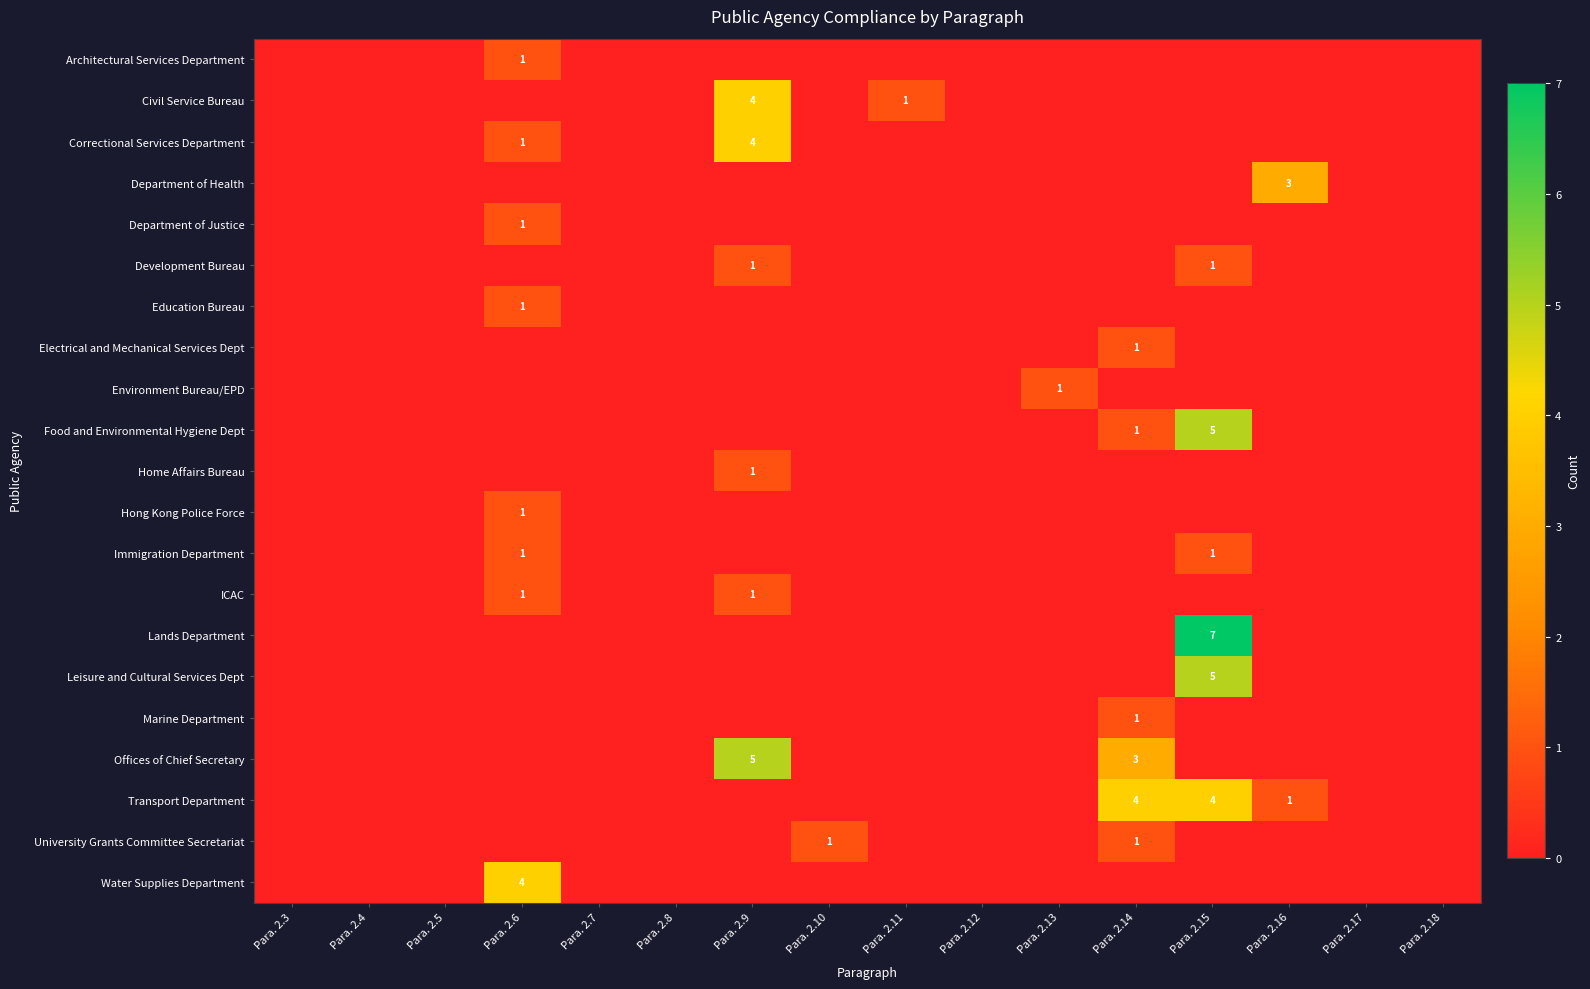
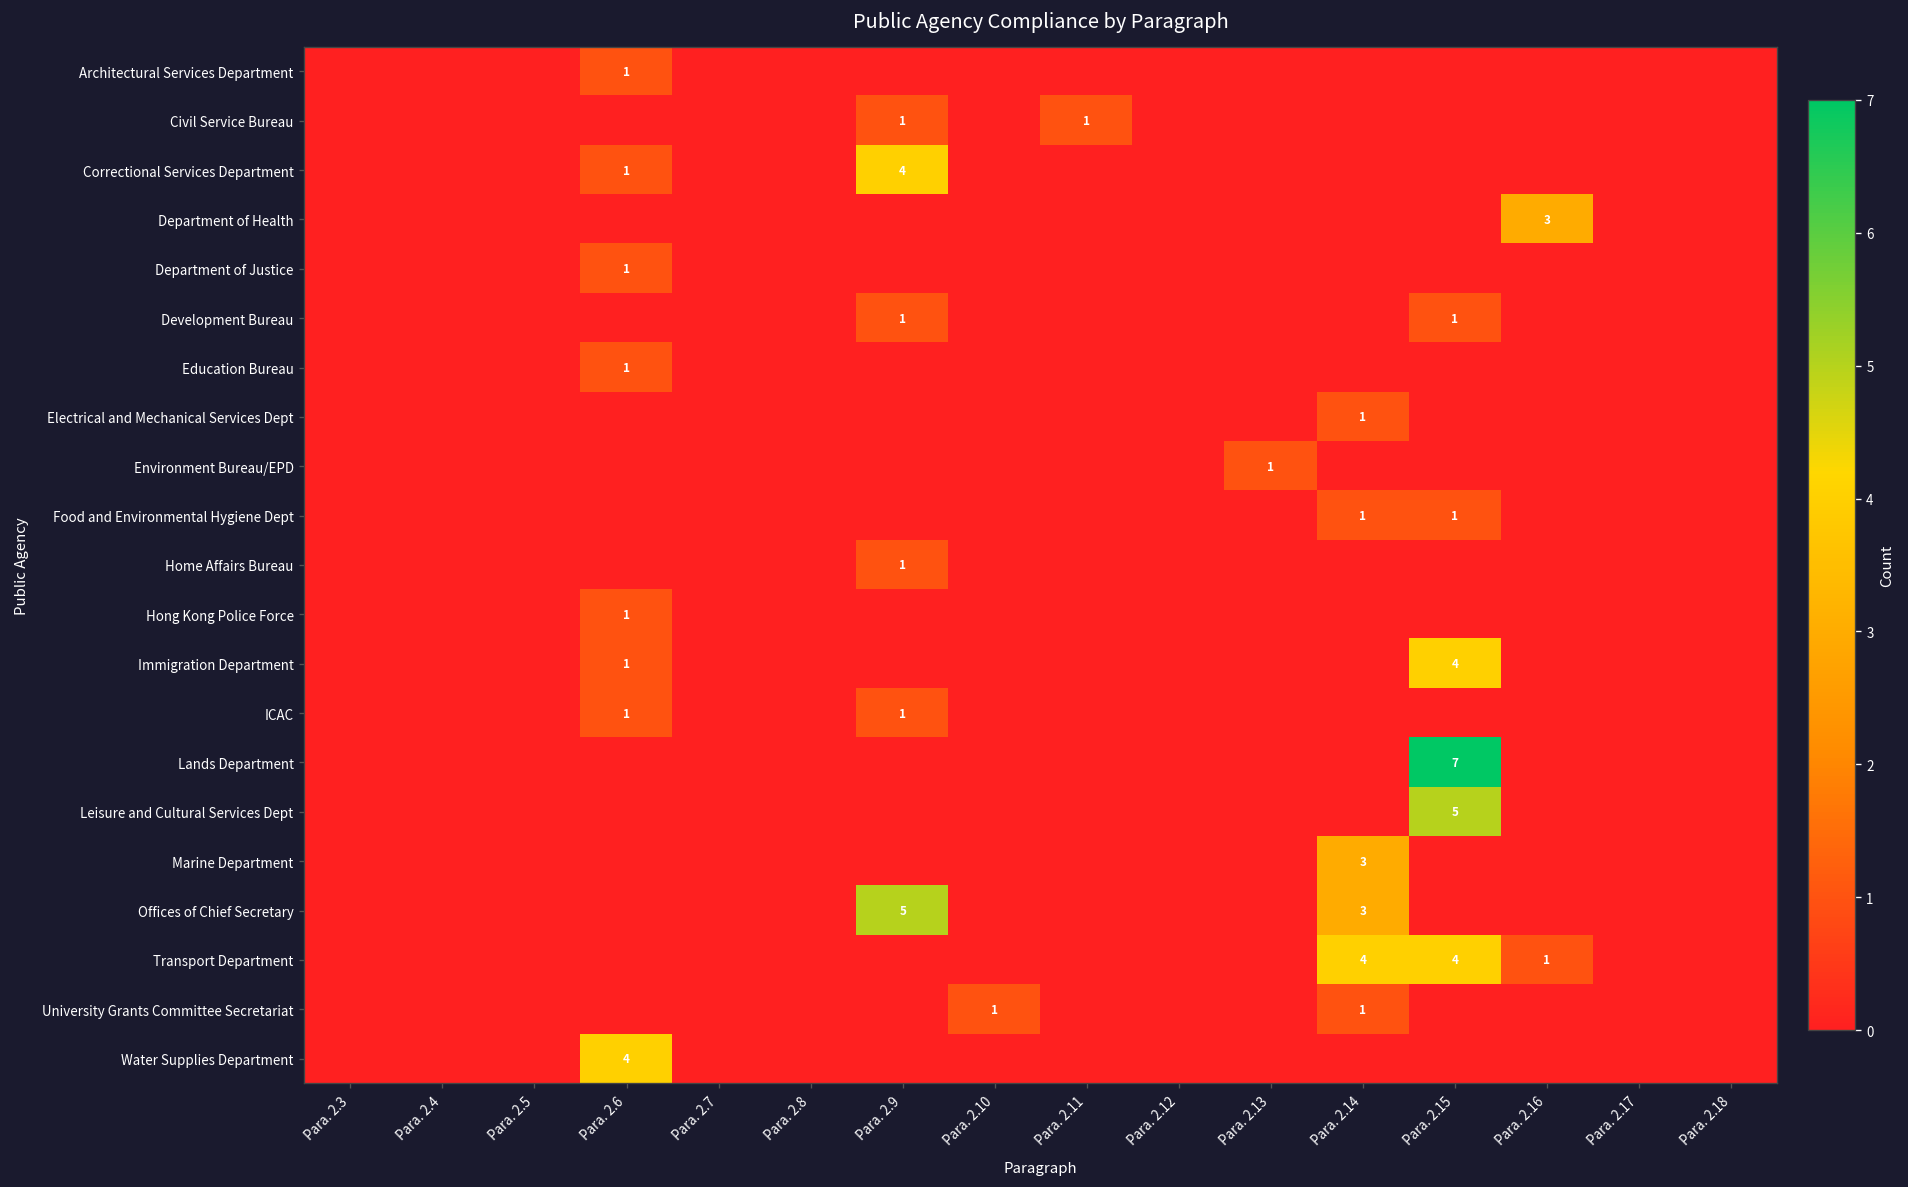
  {
    "Architectural Services Department": {
      "Para. 2.6": 1
    },
    "Civil Service Bureau": {
-     "Para. 2.9": 4,
+     "Para. 2.9": 1,
      "Para. 2.11": 1
    },
    "Correctional Services Department": {
      "Para. 2.6": 1,
      "Para. 2.9": 4
    },
    "Department of Health": {
      "Para. 2.16": 3
    },
    "Department of Justice": {
      "Para. 2.6": 1
    },
    "Development Bureau": {
      "Para. 2.9": 1,
      "Para. 2.15": 1
    },
    "Education Bureau": {
      "Para. 2.6": 1
    },
    "Electrical and Mechanical Services Dept": {
      "Para. 2.14": 1
    },
    "Environment Bureau/EPD": {
      "Para. 2.13": 1
    },
    "Food and Environmental Hygiene Dept": {
      "Para. 2.14": 1,
-     "Para. 2.15": 5
+     "Para. 2.15": 1
    },
    "Home Affairs Bureau": {
      "Para. 2.9": 1
    },
    "Hong Kong Police Force": {
      "Para. 2.6": 1
    },
    "Immigration Department": {
      "Para. 2.6": 1,
-     "Para. 2.15": 1
+     "Para. 2.15": 4
    },
    "ICAC": {
      "Para. 2.6": 1,
      "Para. 2.9": 1
    },
    "Lands Department": {
      "Para. 2.15": 7
    },
    "Leisure and Cultural Services Dept": {
      "Para. 2.15": 5
    },
    "Marine Department": {
-     "Para. 2.14": 1
+     "Para. 2.14": 3
    },
    "Offices of Chief Secretary": {
      "Para. 2.9": 5,
      "Para. 2.14": 3
    },
    "Transport Department": {
      "Para. 2.14": 4,
      "Para. 2.15": 4,
      "Para. 2.16": 1
    },
    "University Grants Committee Secretariat": {
      "Para. 2.10": 1,
      "Para. 2.14": 1
    },
    "Water Supplies Department": {
      "Para. 2.6": 4
    }
  }
